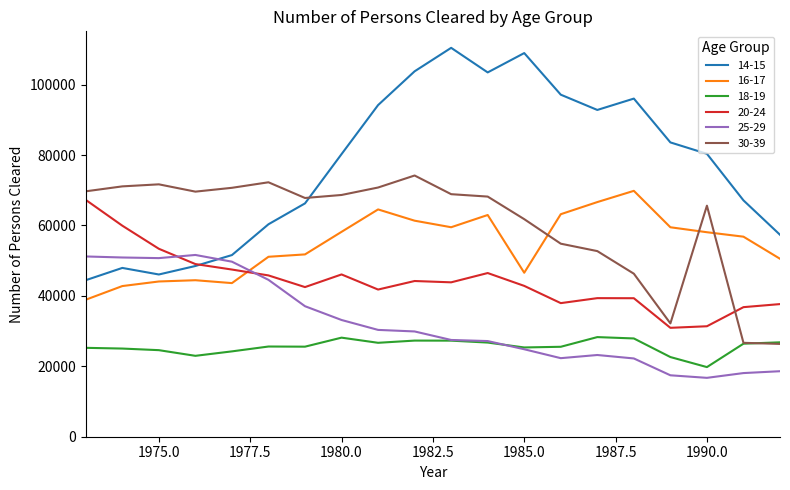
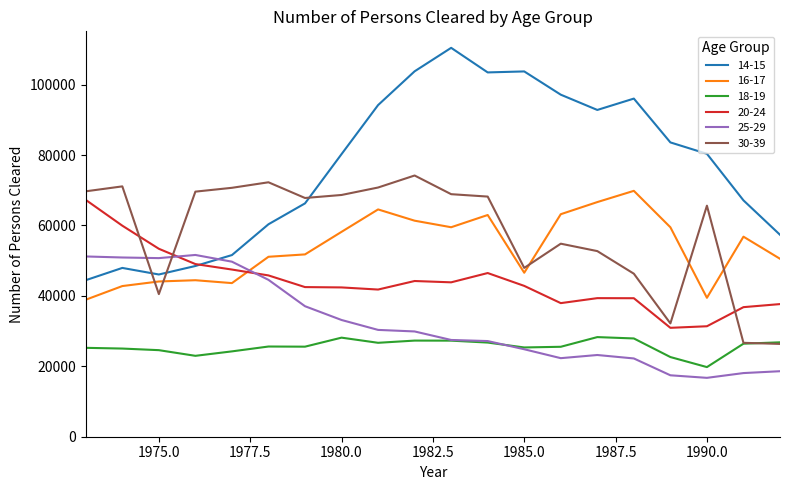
  {
    "14-15": {
      "1975.0": 46000,
      "1980.0": 80000,
-     "1985.0": 109000,
+     "1985.0": 104000,
      "1990.0": 80000
    },
    "16-17": {
      "1975.0": 44000,
      "1980.0": 58000,
      "1985.0": 47000,
-     "1990.0": 58000
+     "1990.0": 39000
    },
    "18-19": {
      "1975.0": 25000,
      "1980.0": 28000,
      "1990.0": 20000
    },
    "20-24": {
      "1975.0": 53000,
-     "1980.0": 46000,
+     "1980.0": 42000,
      "1985.0": 43000,
      "1990.0": 31000
    },
    "25-29": {
      "1975.0": 51000,
      "1980.0": 33000,
      "1990.0": 17000
    },
    "30-39": {
-     "1975.0": 72000,
+     "1975.0": 41000,
      "1980.0": 69000,
-     "1985.0": 62000,
+     "1985.0": 48000,
      "1990.0": 66000
    }
  }
